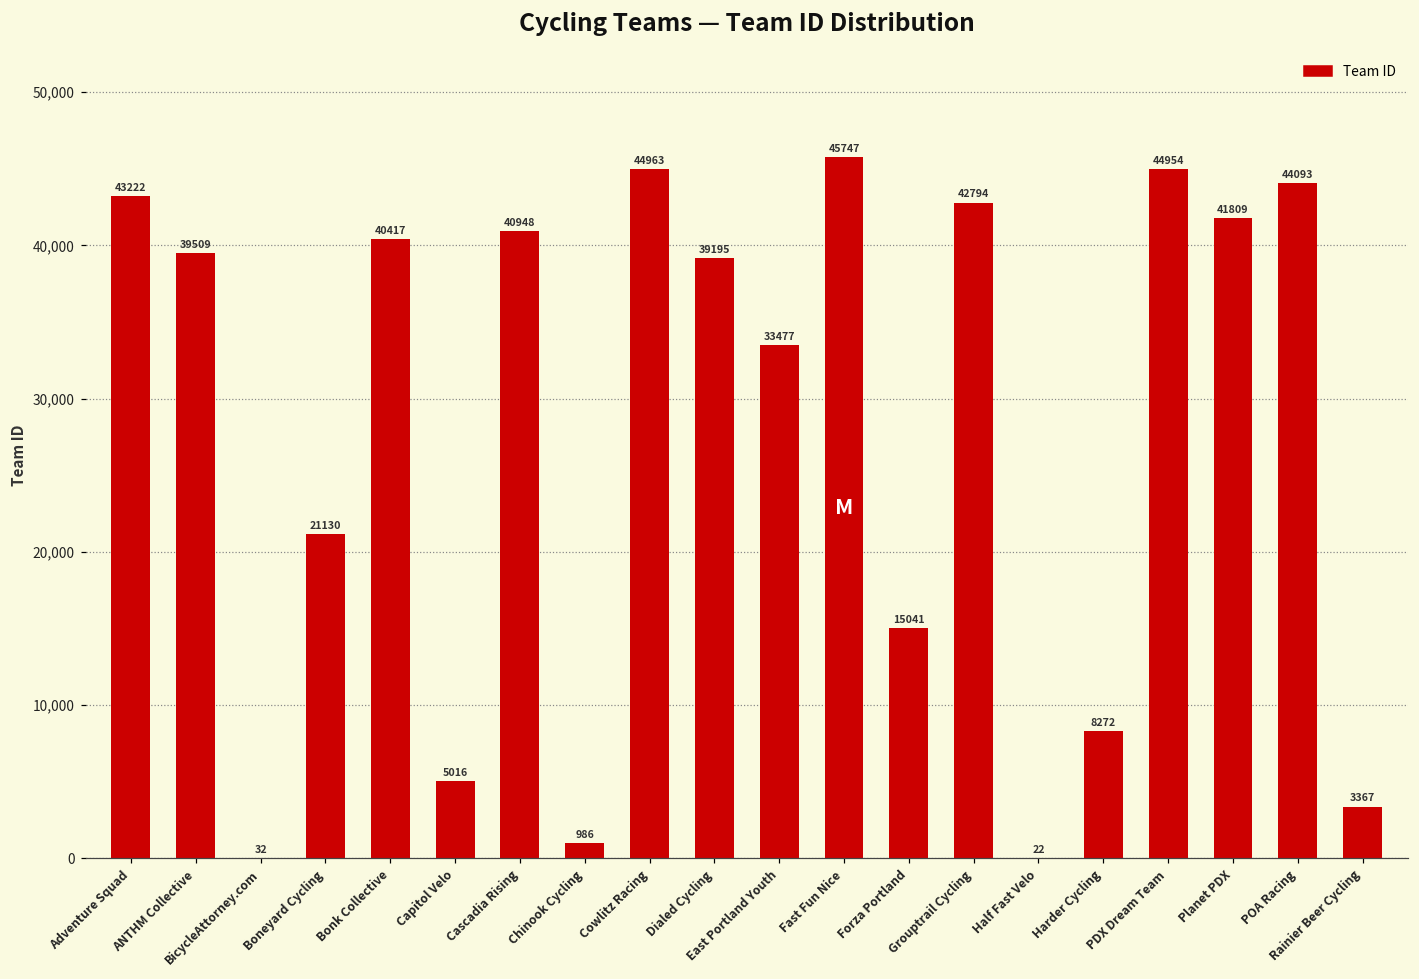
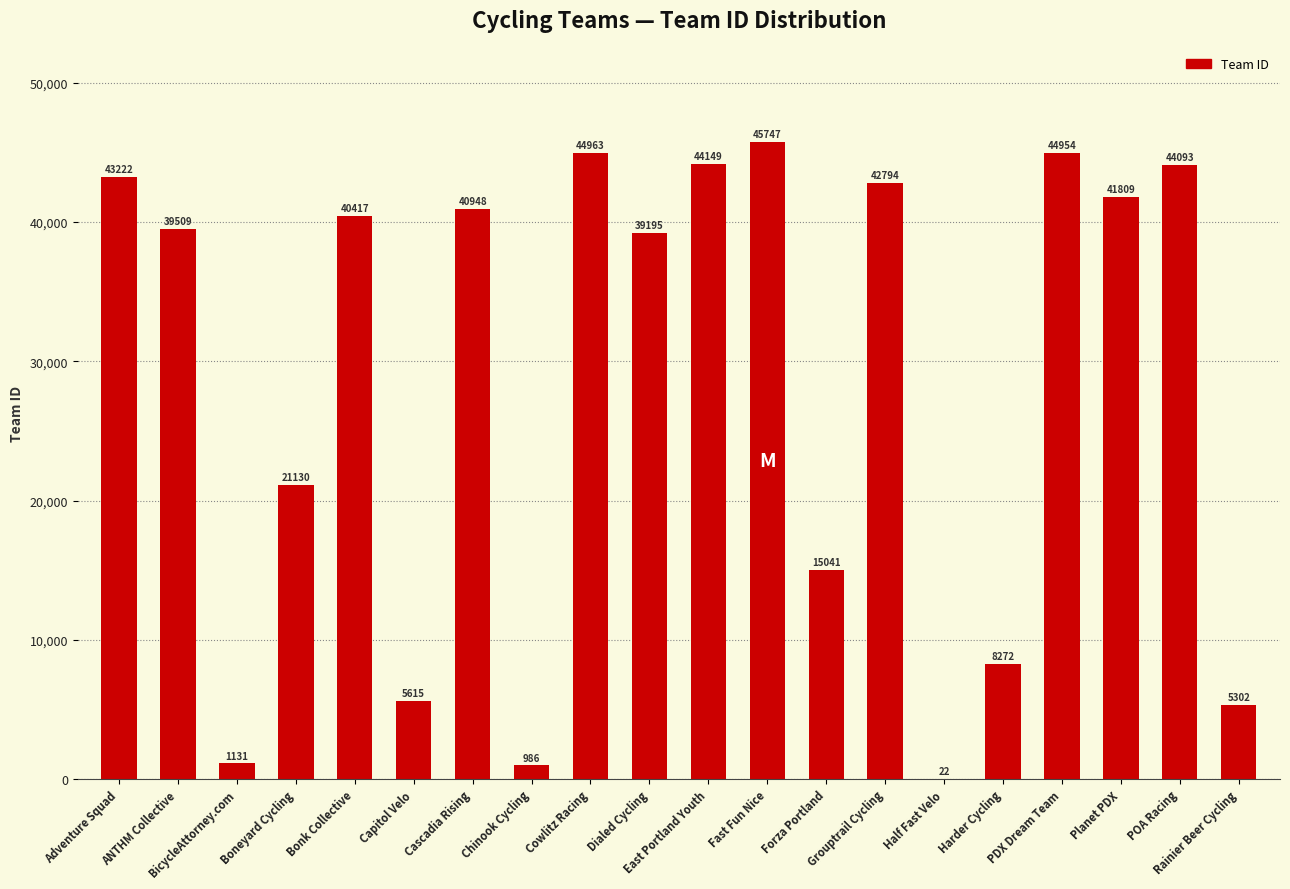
  {
    "Adventure Squad": 43222,
    "ANTHM Collective": 39509,
-   "BicycleAttorney.com": 32,
+   "BicycleAttorney.com": 1131,
    "Boneyard Cycling": 21130,
    "Bonk Collective": 40417,
-   "Capitol Velo": 5016,
+   "Capitol Velo": 5615,
    "Cascadia Rising": 40948,
    "Chinook Cycling": 986,
    "Cowlitz Racing": 44963,
    "Dialed Cycling": 39195,
-   "East Portland Youth": 33477,
+   "East Portland Youth": 44149,
    "Fast Fun Nice": 45747,
    "Forza Portland": 15041,
    "Grouptrail Cycling": 42794,
    "Half Fast Velo": 22,
    "Harder Cycling": 8272,
    "PDX Dream Team": 44954,
    "Planet PDX": 41809,
    "POA Racing": 44093,
-   "Rainier Beer Cycling": 3367
+   "Rainier Beer Cycling": 5302
  }
